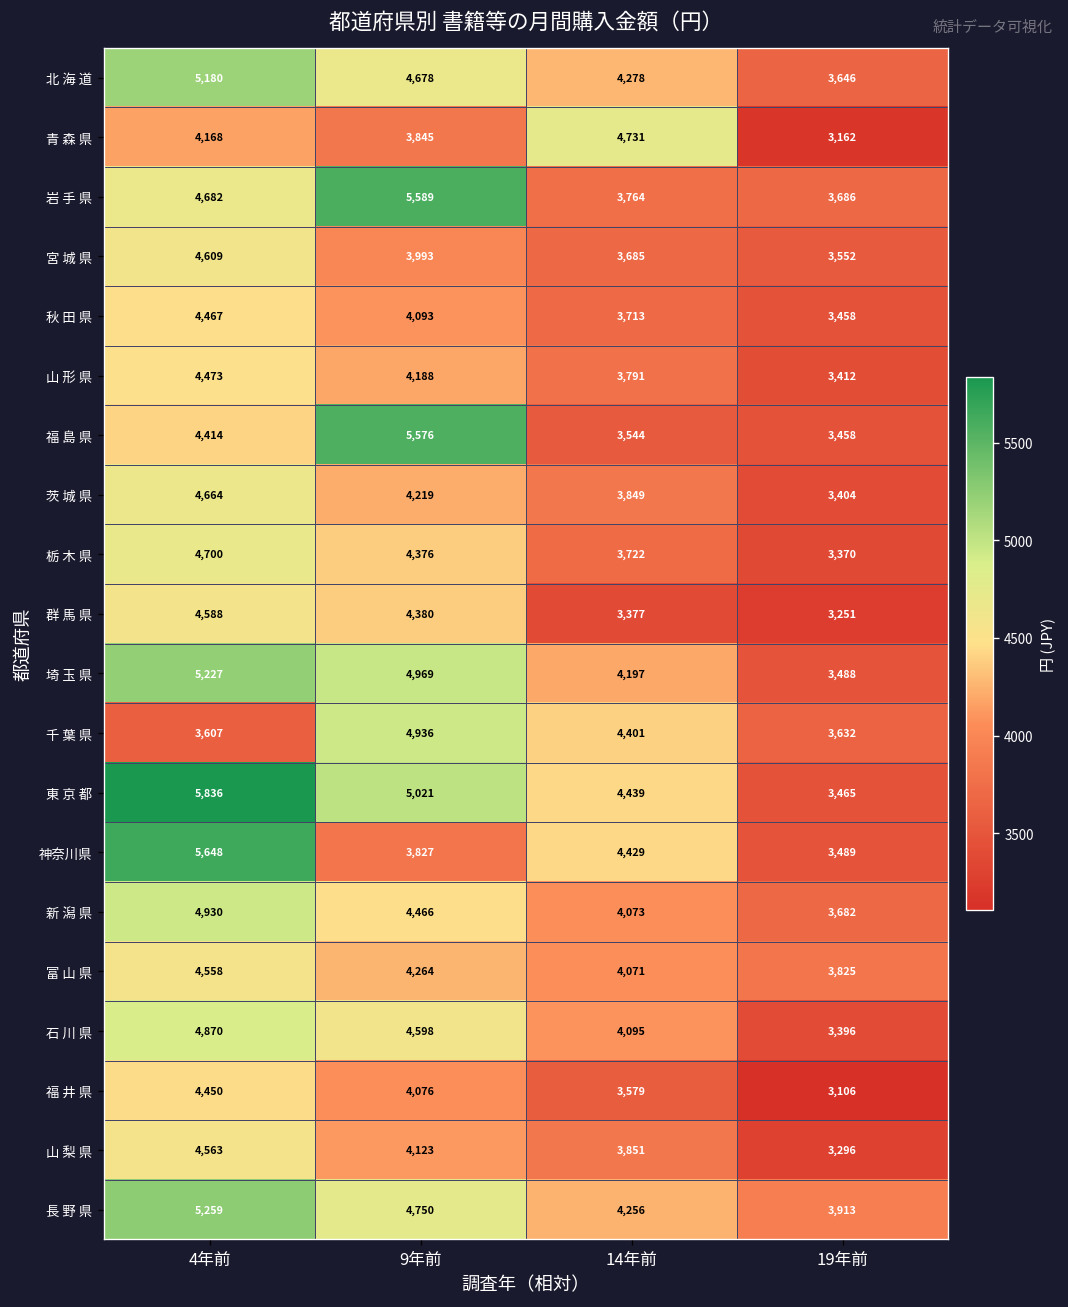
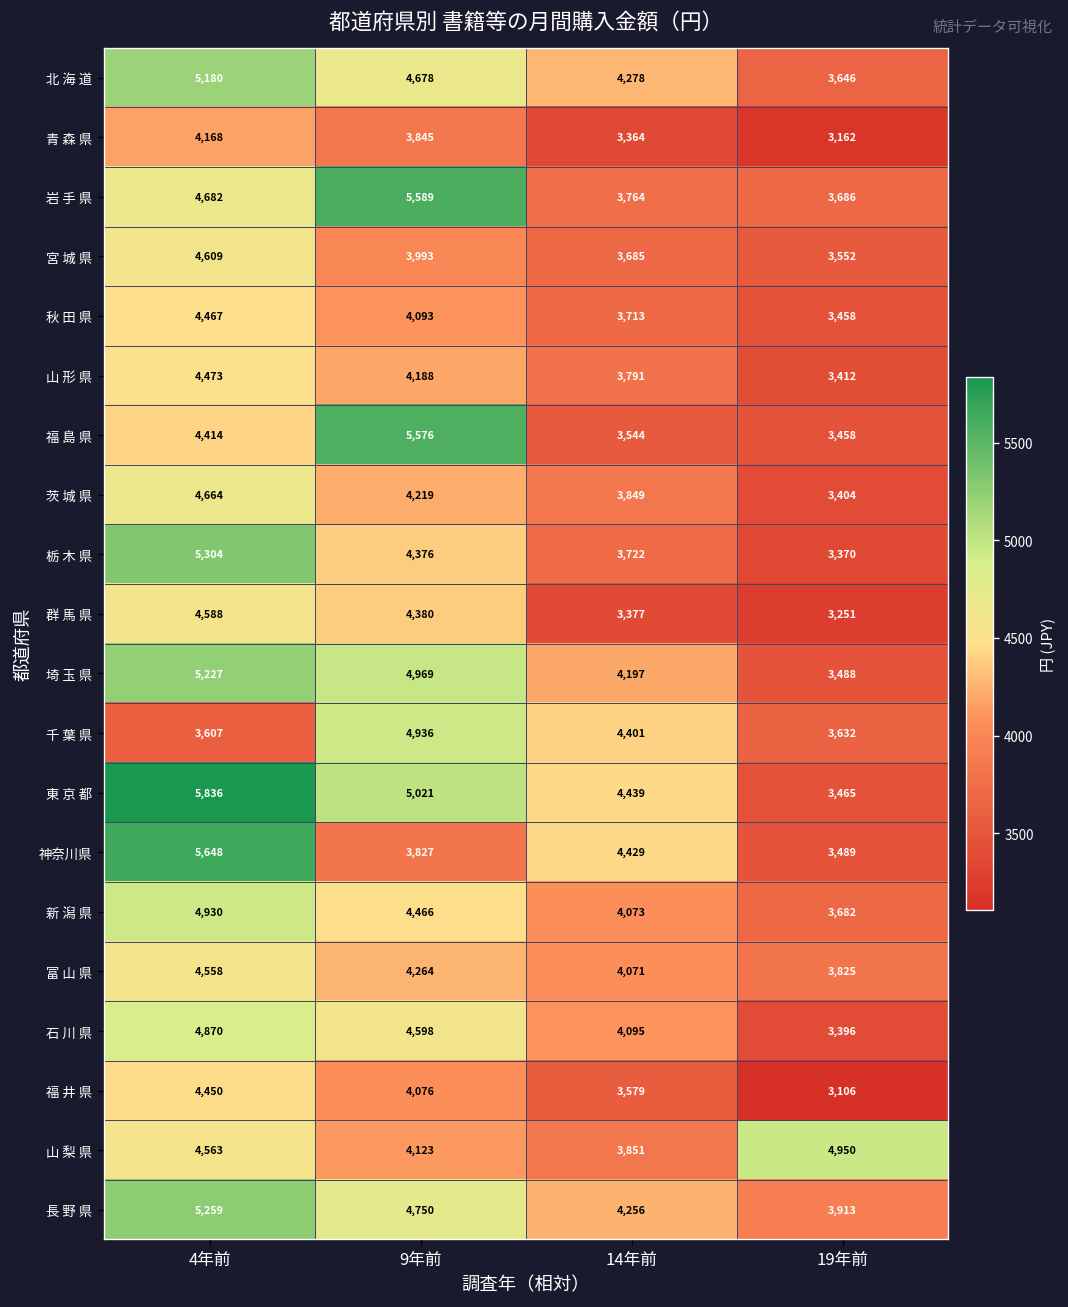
  {
    "北 海 道": {
      "4年前": "5,180",
      "9年前": "4,678",
      "14年前": "4,278",
      "19年前": "3,646"
    },
    "青 森 県": {
      "4年前": "4,168",
      "9年前": "3,845",
-     "14年前": "4,731",
+     "14年前": "3,364",
      "19年前": "3,162"
    },
    "岩 手 県": {
      "4年前": "4,682",
      "9年前": "5,589",
      "14年前": "3,764",
      "19年前": "3,686"
    },
    "宮 城 県": {
      "4年前": "4,609",
      "9年前": "3,993",
      "14年前": "3,685",
      "19年前": "3,552"
    },
    "秋 田 県": {
      "4年前": "4,467",
      "9年前": "4,093",
      "14年前": "3,713",
      "19年前": "3,458"
    },
    "山 形 県": {
      "4年前": "4,473",
      "9年前": "4,188",
      "14年前": "3,791",
      "19年前": "3,412"
    },
    "福 島 県": {
      "4年前": "4,414",
      "9年前": "5,576",
      "14年前": "3,544",
      "19年前": "3,458"
    },
    "茨 城 県": {
      "4年前": "4,664",
      "9年前": "4,219",
      "14年前": "3,849",
      "19年前": "3,404"
    },
    "栃 木 県": {
-     "4年前": "4,700",
+     "4年前": "5,304",
      "9年前": "4,376",
      "14年前": "3,722",
      "19年前": "3,370"
    },
    "群 馬 県": {
      "4年前": "4,588",
      "9年前": "4,380",
      "14年前": "3,377",
      "19年前": "3,251"
    },
    "埼 玉 県": {
      "4年前": "5,227",
      "9年前": "4,969",
      "14年前": "4,197",
      "19年前": "3,488"
    },
    "千 葉 県": {
      "4年前": "3,607",
      "9年前": "4,936",
      "14年前": "4,401",
      "19年前": "3,632"
    },
    "東 京 都": {
      "4年前": "5,836",
      "9年前": "5,021",
      "14年前": "4,439",
      "19年前": "3,465"
    },
    "神奈川県": {
      "4年前": "5,648",
      "9年前": "3,827",
      "14年前": "4,429",
      "19年前": "3,489"
    },
    "新 潟 県": {
      "4年前": "4,930",
      "9年前": "4,466",
      "14年前": "4,073",
      "19年前": "3,682"
    },
    "富 山 県": {
      "4年前": "4,558",
      "9年前": "4,264",
      "14年前": "4,071",
      "19年前": "3,825"
    },
    "石 川 県": {
      "4年前": "4,870",
      "9年前": "4,598",
      "14年前": "4,095",
      "19年前": "3,396"
    },
    "福 井 県": {
      "4年前": "4,450",
      "9年前": "4,076",
      "14年前": "3,579",
      "19年前": "3,106"
    },
    "山 梨 県": {
      "4年前": "4,563",
      "9年前": "4,123",
      "14年前": "3,851",
-     "19年前": "3,296"
+     "19年前": "4,950"
    },
    "長 野 県": {
      "4年前": "5,259",
      "9年前": "4,750",
      "14年前": "4,256",
      "19年前": "3,913"
    }
  }
